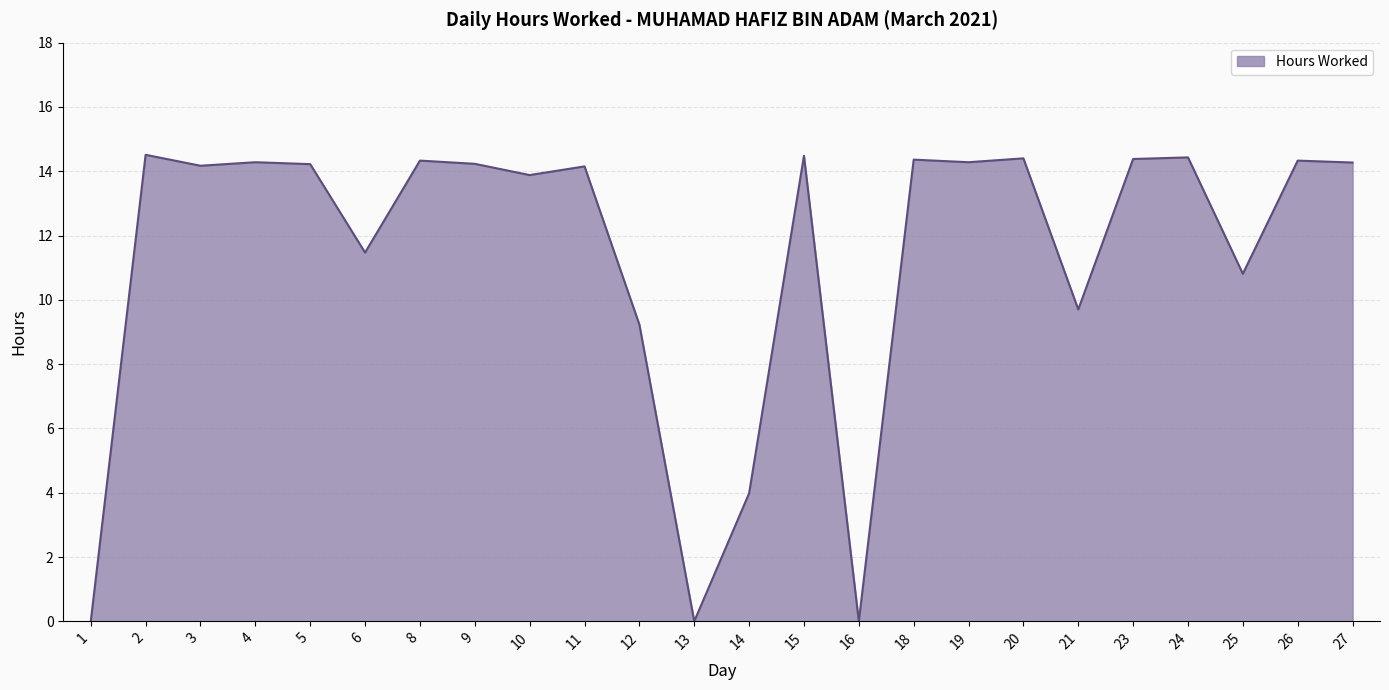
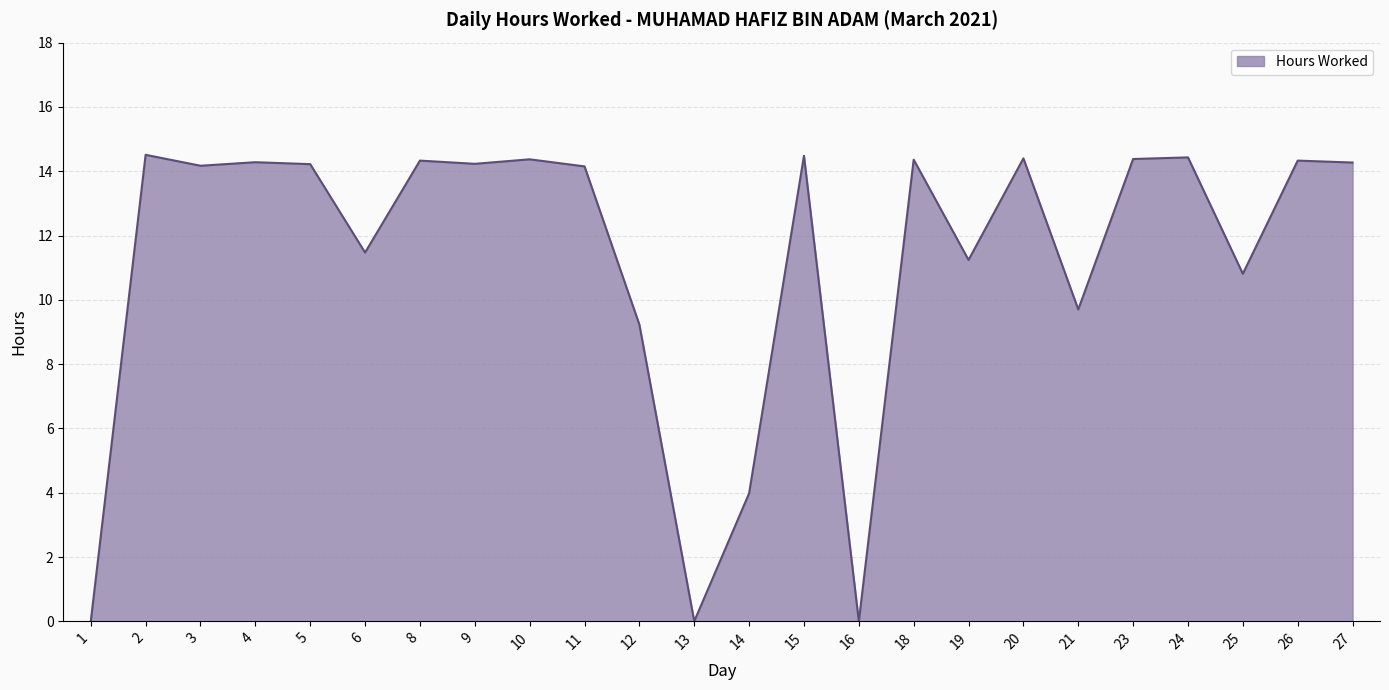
  {
    "1": 0.0,
    "2": 14.5,
    "3": 14.2,
    "4": 14.3,
    "5": 14.2,
    "6": 11.5,
    "8": 14.3,
    "9": 14.2,
-   "10": 13.9,
+   "10": 14.4,
    "11": 14.2,
    "12": 9.2,
    "13": 0.0,
    "14": 4.0,
    "15": 14.5,
    "16": 0.0,
    "18": 14.4,
-   "19": 14.3,
+   "19": 11.2,
    "20": 14.4,
    "21": 9.7,
    "23": 14.4,
    "24": 14.4,
    "25": 10.8,
    "26": 14.3,
    "27": 14.3
  }
